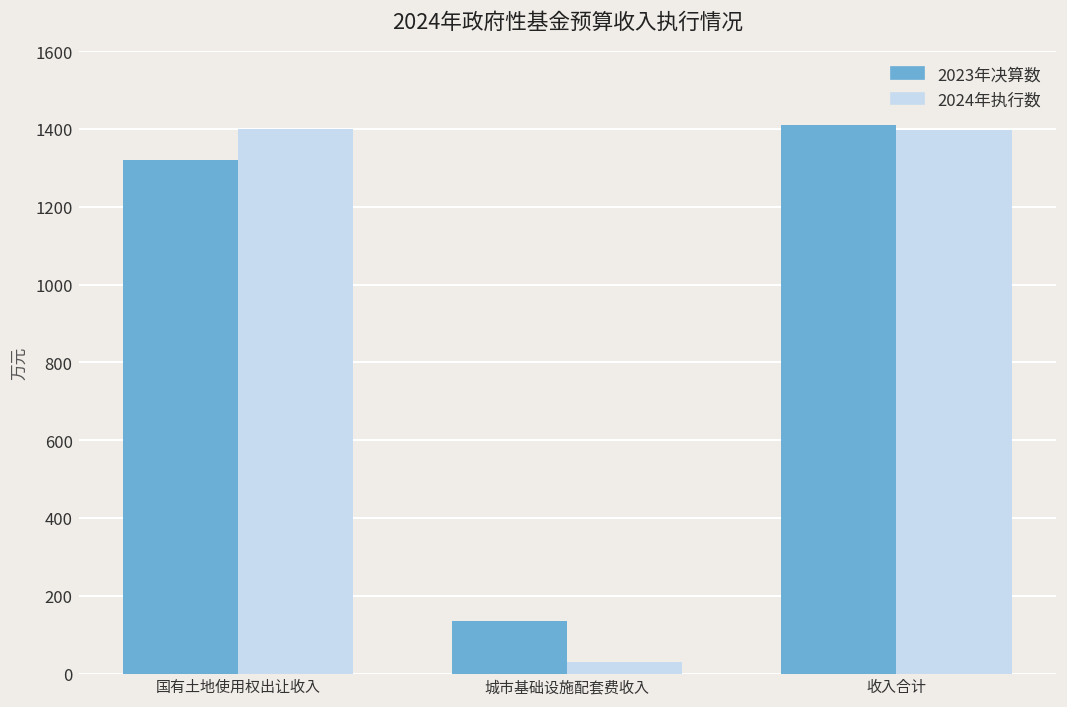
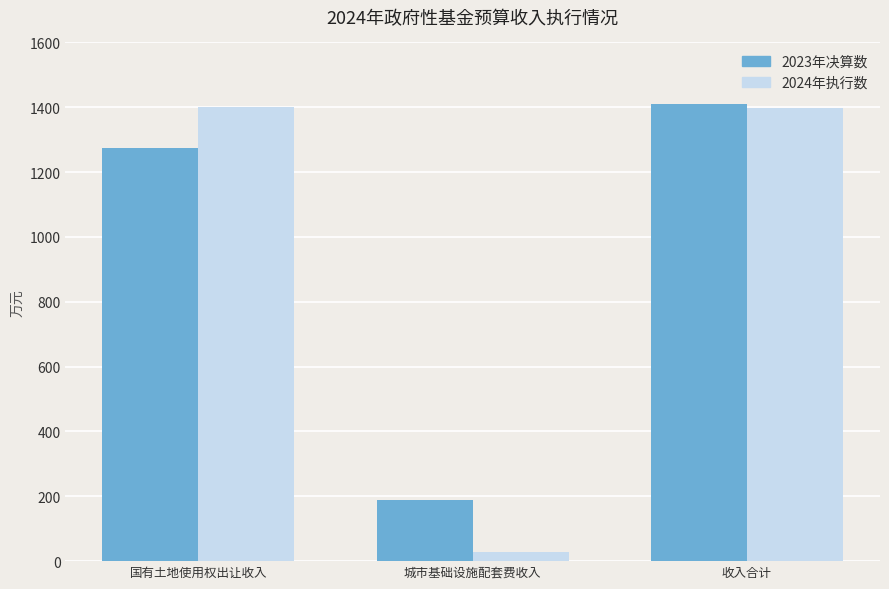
  {
    "2023年决算数": {
-     "国有土地使用权出让收入": 1320,
-     "城市基础设施配套费收入": 140,
+     "国有土地使用权出让收入": 1270,
+     "城市基础设施配套费收入": 190,
      "收入合计": 1410
    },
    "2024年执行数": {
      "国有土地使用权出让收入": 1400,
      "城市基础设施配套费收入": 30,
      "收入合计": 1400
    }
  }
